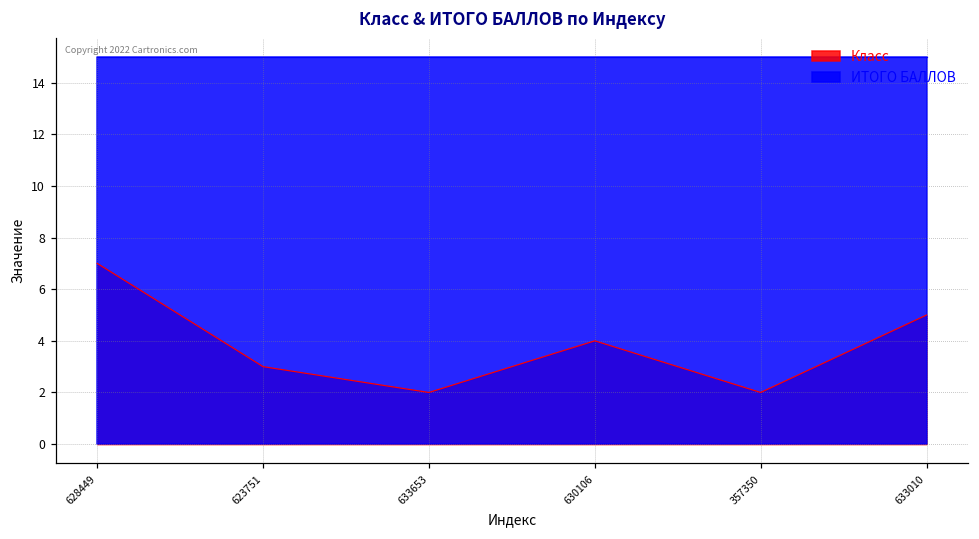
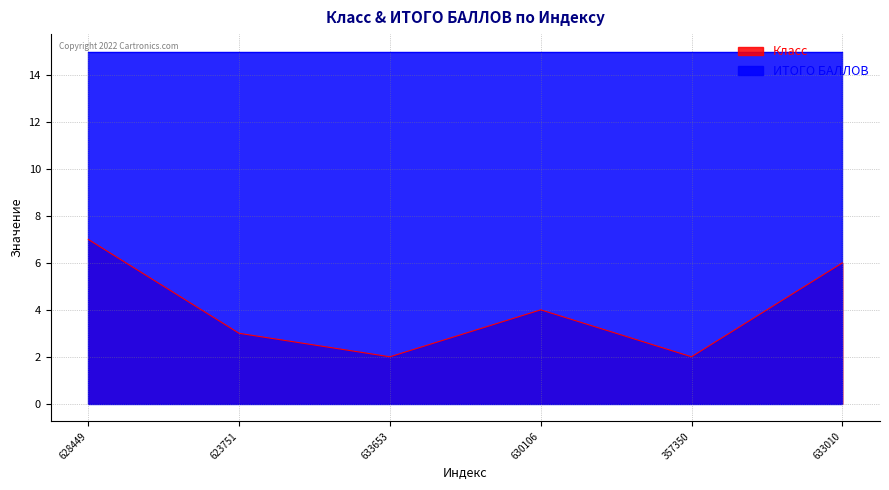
  {
    "Класс": {
      "628449": 7,
      "623751": 3,
      "633653": 2,
      "630106": 4,
      "357350": 2,
-     "633010": 5
+     "633010": 6
    }
  }
